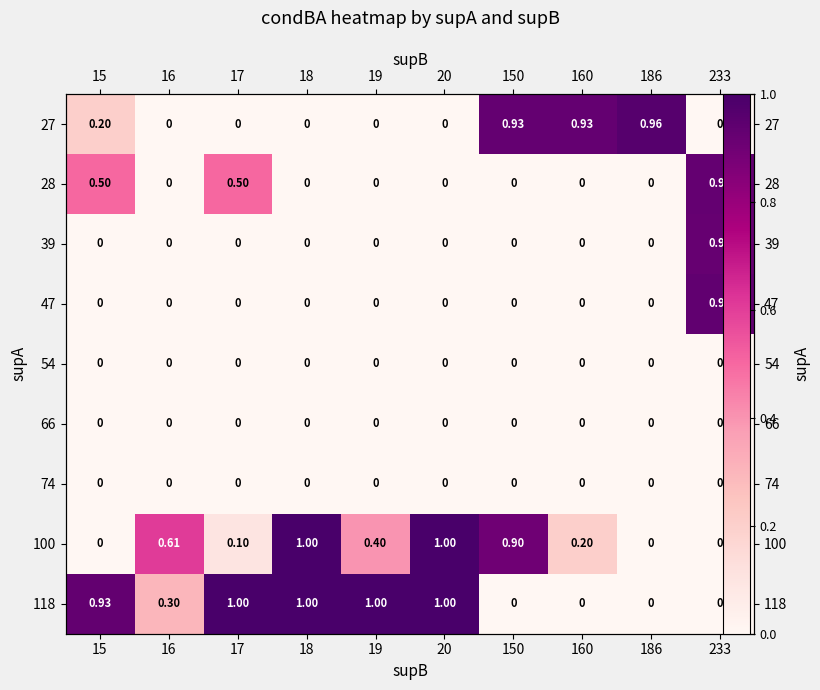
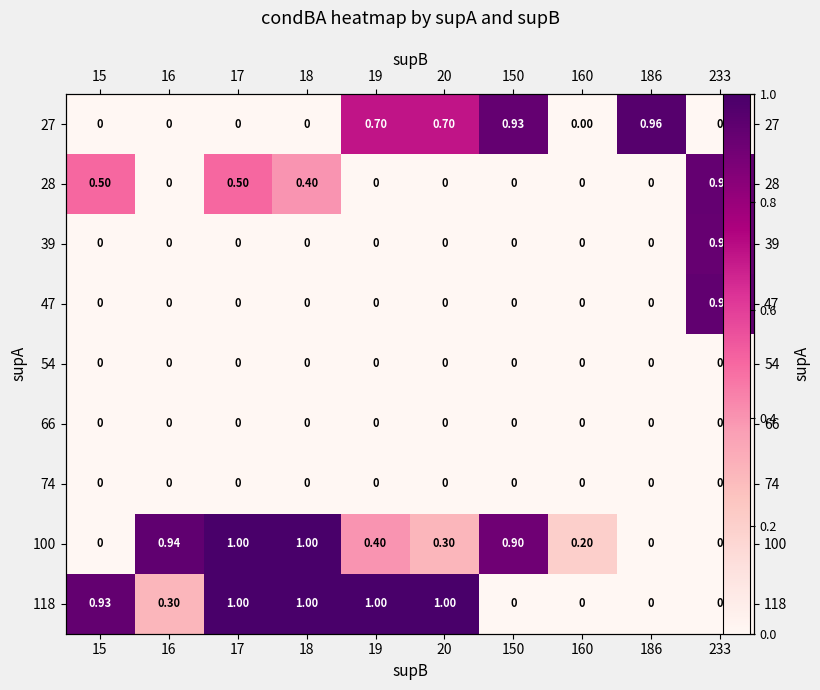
  {
    "27": {
-     "15": 0.20,
+     "15": 0,
      "16": 0,
      "17": 0,
      "18": 0,
-     "19": 0,
-     "20": 0,
+     "19": 0.70,
+     "20": 0.70,
      "150": 0.93,
-     "160": 0.93,
+     "160": 0.00,
      "186": 0.96,
      "233": 0
    },
    "28": {
      "15": 0.50,
      "16": 0,
      "17": 0.50,
-     "18": 0,
+     "18": 0.40,
      "19": 0,
      "20": 0,
      "150": 0,
      "160": 0,
      "186": 0,
      "233": 0.93
    },
    "39": {
      "15": 0,
      "16": 0,
      "17": 0,
      "18": 0,
      "19": 0,
      "20": 0,
      "150": 0,
      "160": 0,
      "186": 0,
      "233": 0.92
    },
    "47": {
      "15": 0,
      "16": 0,
      "17": 0,
      "18": 0,
      "19": 0,
      "20": 0,
      "150": 0,
      "160": 0,
      "186": 0,
      "233": 0.94
    },
    "54": {
      "15": 0,
      "16": 0,
      "17": 0,
      "18": 0,
      "19": 0,
      "20": 0,
      "150": 0,
      "160": 0,
      "186": 0,
      "233": 0
    },
    "66": {
      "15": 0,
      "16": 0,
      "17": 0,
      "18": 0,
      "19": 0,
      "20": 0,
      "150": 0,
      "160": 0,
      "186": 0,
      "233": 0
    },
    "74": {
      "15": 0,
      "16": 0,
      "17": 0,
      "18": 0,
      "19": 0,
      "20": 0,
      "150": 0,
      "160": 0,
      "186": 0,
      "233": 0
    },
    "100": {
      "15": 0,
-     "16": 0.61,
-     "17": 0.10,
+     "16": 0.94,
+     "17": 1.00,
      "18": 1.00,
      "19": 0.40,
-     "20": 1.00,
+     "20": 0.30,
      "150": 0.90,
      "160": 0.20,
      "186": 0,
      "233": 0
    },
    "118": {
      "15": 0.93,
      "16": 0.30,
      "17": 1.00,
      "18": 1.00,
      "19": 1.00,
      "20": 1.00,
      "150": 0,
      "160": 0,
      "186": 0,
      "233": 0
    }
  }
